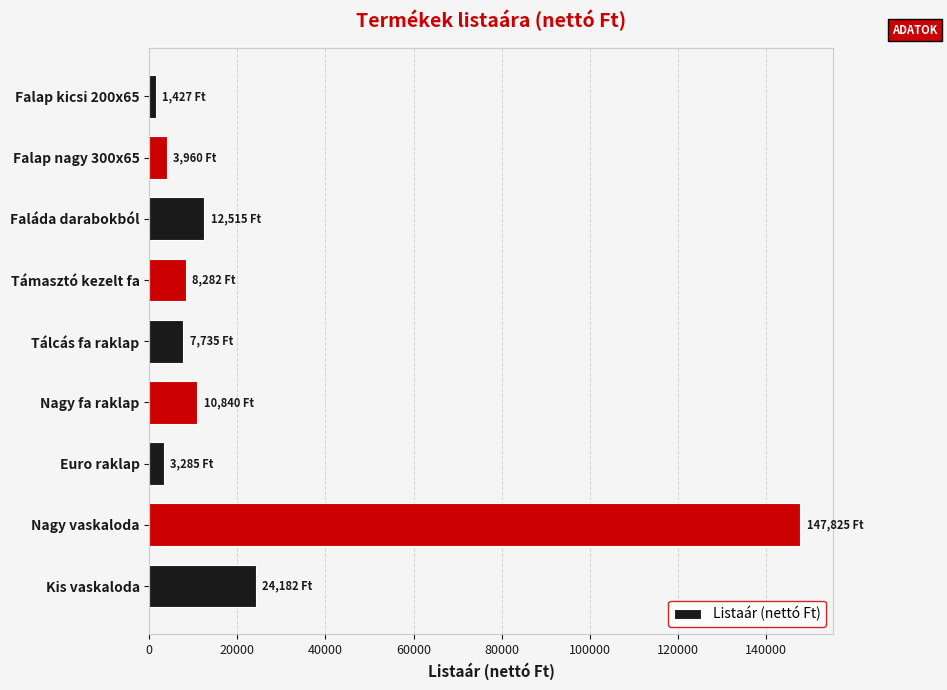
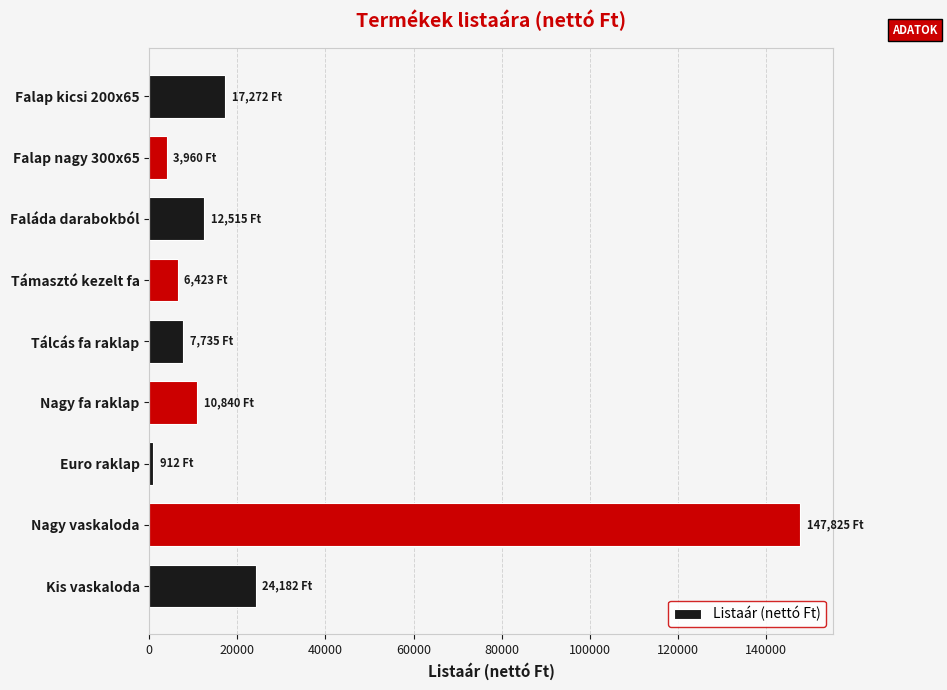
  {
-   "Falap kicsi 200x65": "1,427",
+   "Falap kicsi 200x65": "17,272",
    "Falap nagy 300x65": "3,960",
    "Faláda darabokból": "12,515",
-   "Támasztó kezelt fa": "8,282",
+   "Támasztó kezelt fa": "6,423",
    "Tálcás fa raklap": "7,735",
    "Nagy fa raklap": "10,840",
-   "Euro raklap": "3,285",
+   "Euro raklap": "912",
    "Nagy vaskaloda": "147,825",
    "Kis vaskaloda": "24,182"
  }
